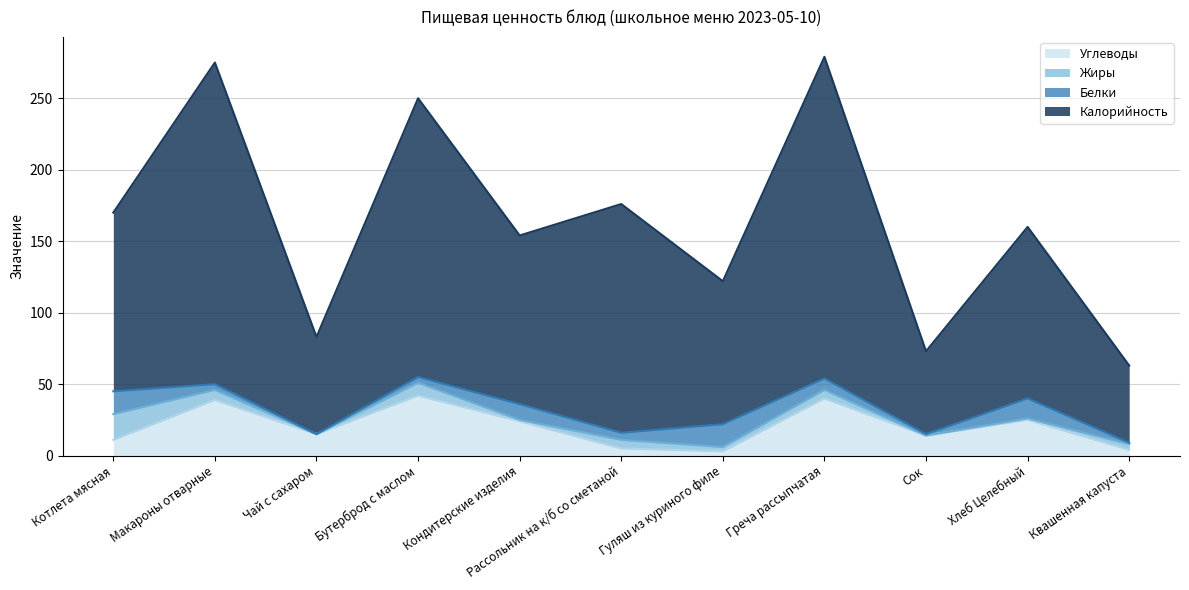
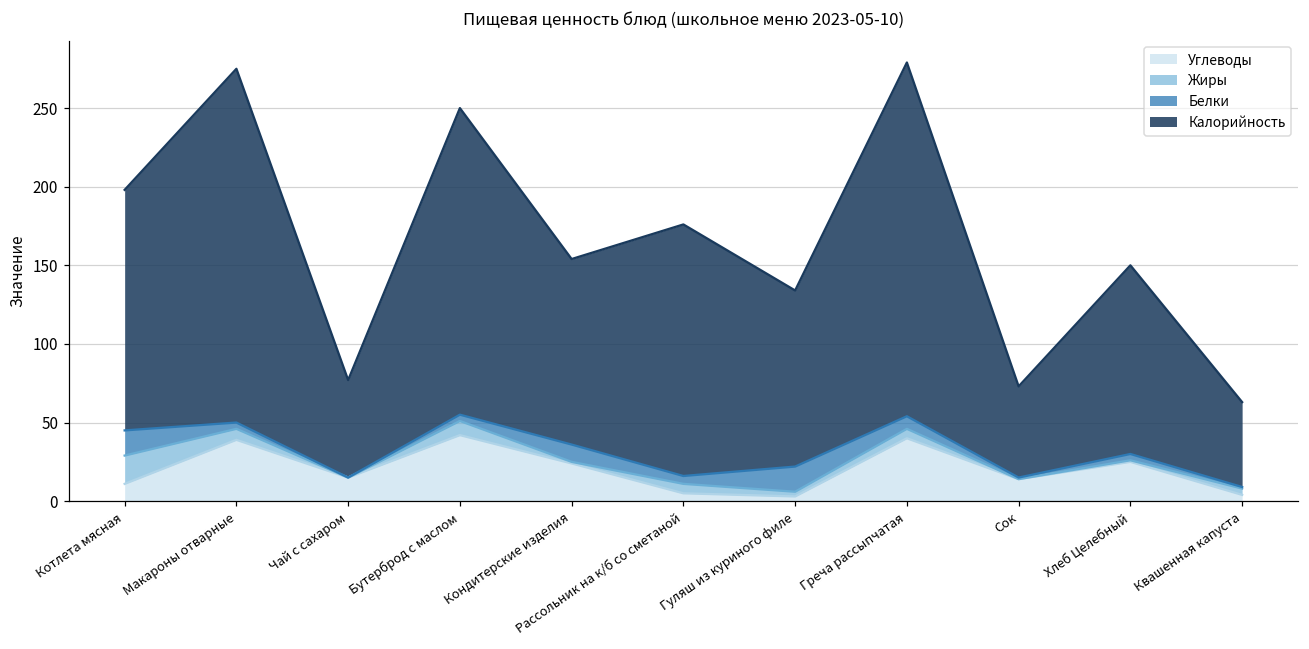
  {
    "Углеводы": {
      "Котлета мясная": 11,
      "Макароны отварные": 39,
      "Бутерброд с маслом": 42,
      "Рассольник на к/б со сметаной": 5,
      "Гуляш из куриного филе": 3,
      "Греча рассыпчатая": 40,
      "Квашенная капуста": 4
    },
    "Жиры": {
      "Котлета мясная": 18,
      "Макароны отварные": 7,
      "Бутерброд с маслом": 9,
      "Рассольник на к/б со сметаной": 6,
      "Гуляш из куриного филе": 3,
      "Греча рассыпчатая": 6
    },
    "Белки": {
      "Котлета мясная": 16,
      "Макароны отварные": 4,
      "Бутерброд с маслом": 4,
      "Кондитерские изделия": 11,
      "Рассольник на к/б со сметаной": 5,
      "Гуляш из куриного филе": 16,
      "Греча рассыпчатая": 8,
-     "Хлеб Целебный": 14
+     "Хлеб Целебный": 4
    },
    "Калорийность": {
-     "Котлета мясная": 125,
+     "Котлета мясная": 153,
      "Макароны отварные": 225,
-     "Чай с сахаром": 68,
+     "Чай с сахаром": 62,
      "Бутерброд с маслом": 195,
      "Кондитерские изделия": 118,
      "Рассольник на к/б со сметаной": 160,
-     "Гуляш из куриного филе": 100,
+     "Гуляш из куриного филе": 112,
      "Греча рассыпчатая": 225,
      "Сок": 58,
      "Хлеб Целебный": 120,
      "Квашенная капуста": 54
    }
  }
